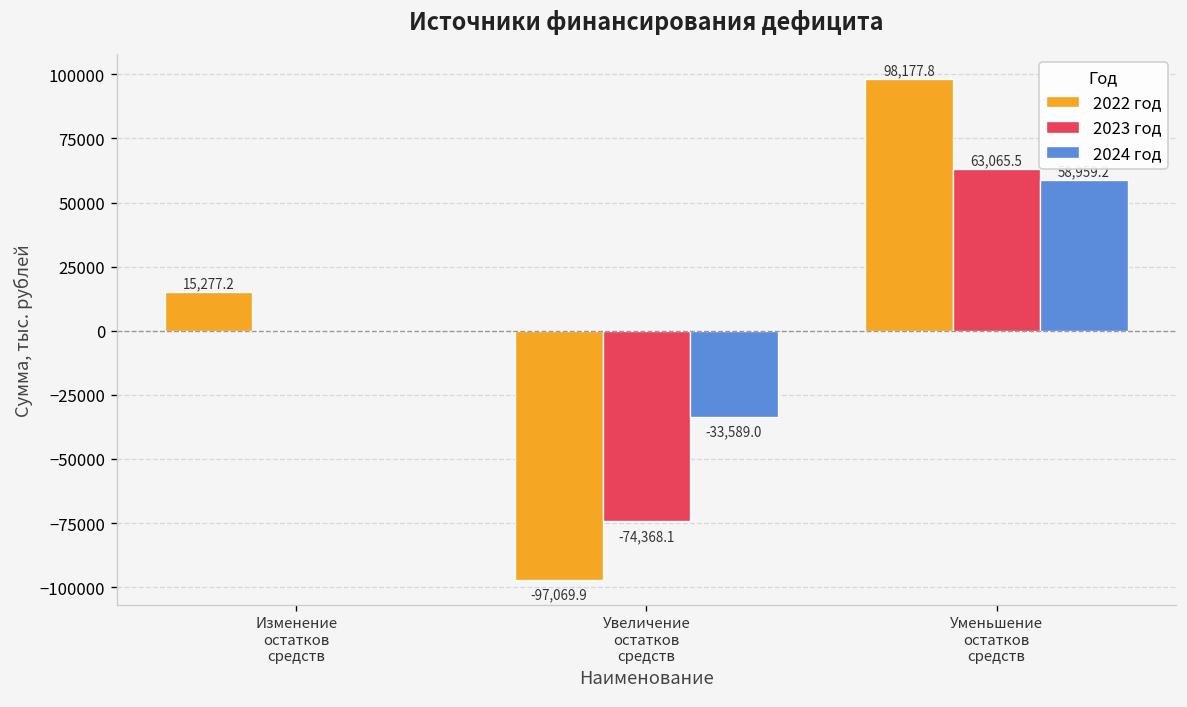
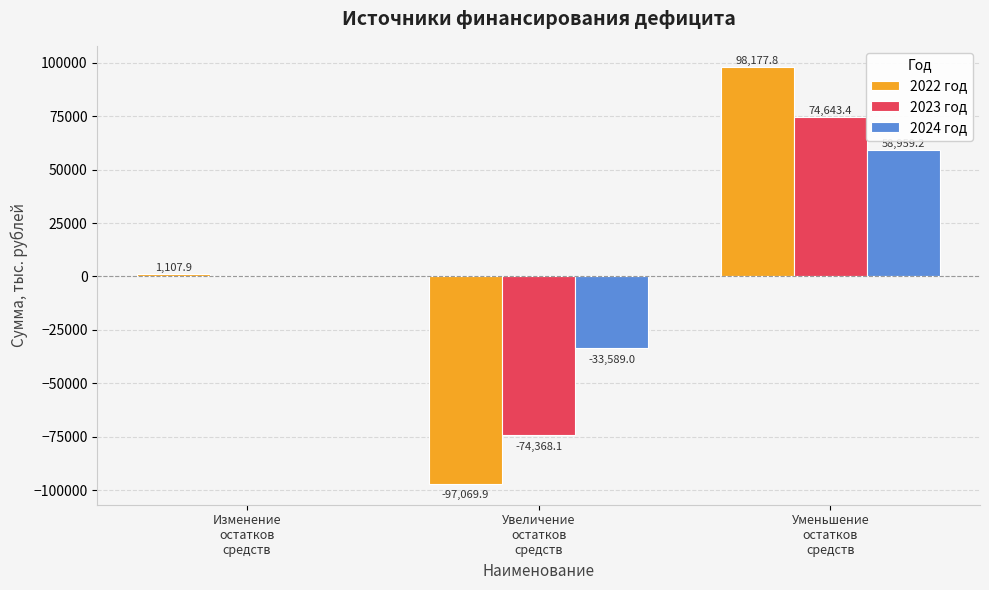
  {
    "2022 год": {
-     "Изменение остатков средств": "15,277.2",
+     "Изменение остатков средств": "1,107.9",
      "Увеличение остатков средств": "-97,069.9",
      "Уменьшение остатков средств": "98,177.8"
    },
    "2023 год": {
      "Увеличение остатков средств": "-74,368.1",
-     "Уменьшение остатков средств": "63,065.5"
+     "Уменьшение остатков средств": "74,643.4"
    },
    "2024 год": {
      "Увеличение остатков средств": "-33,589.0"
    }
  }
